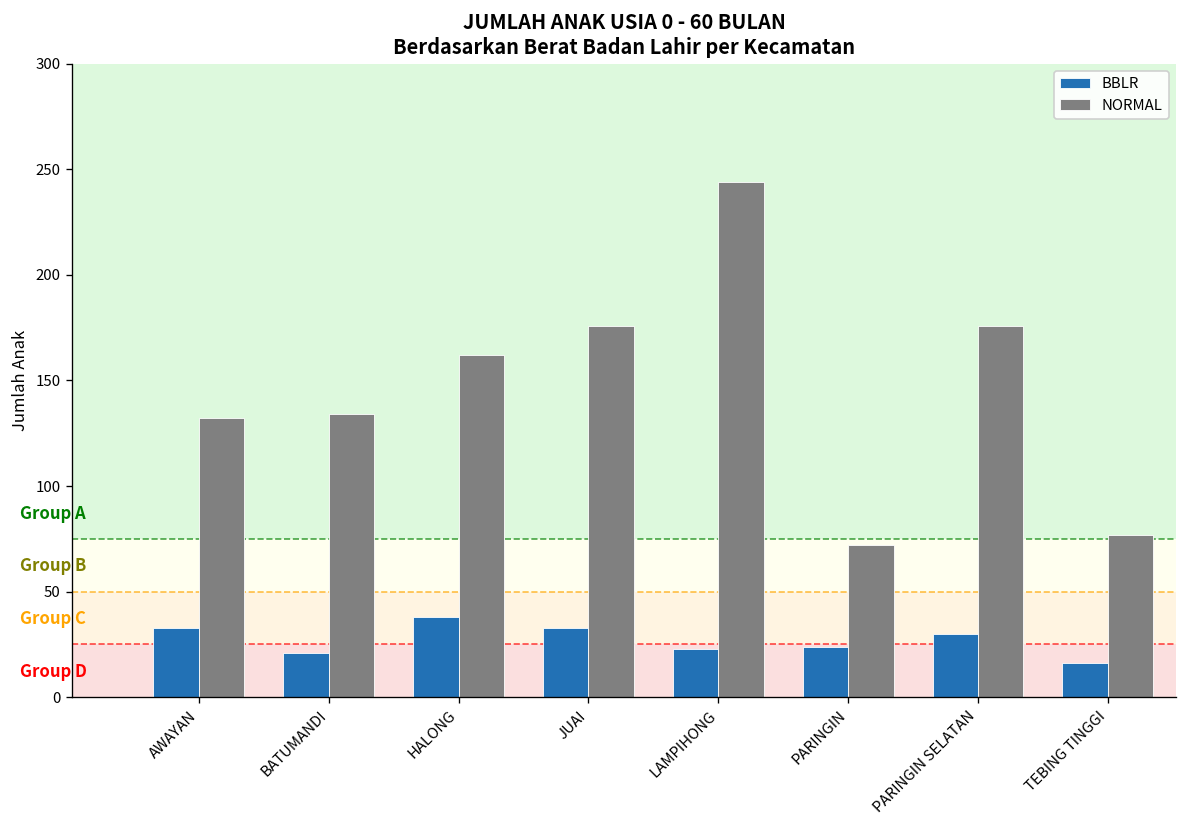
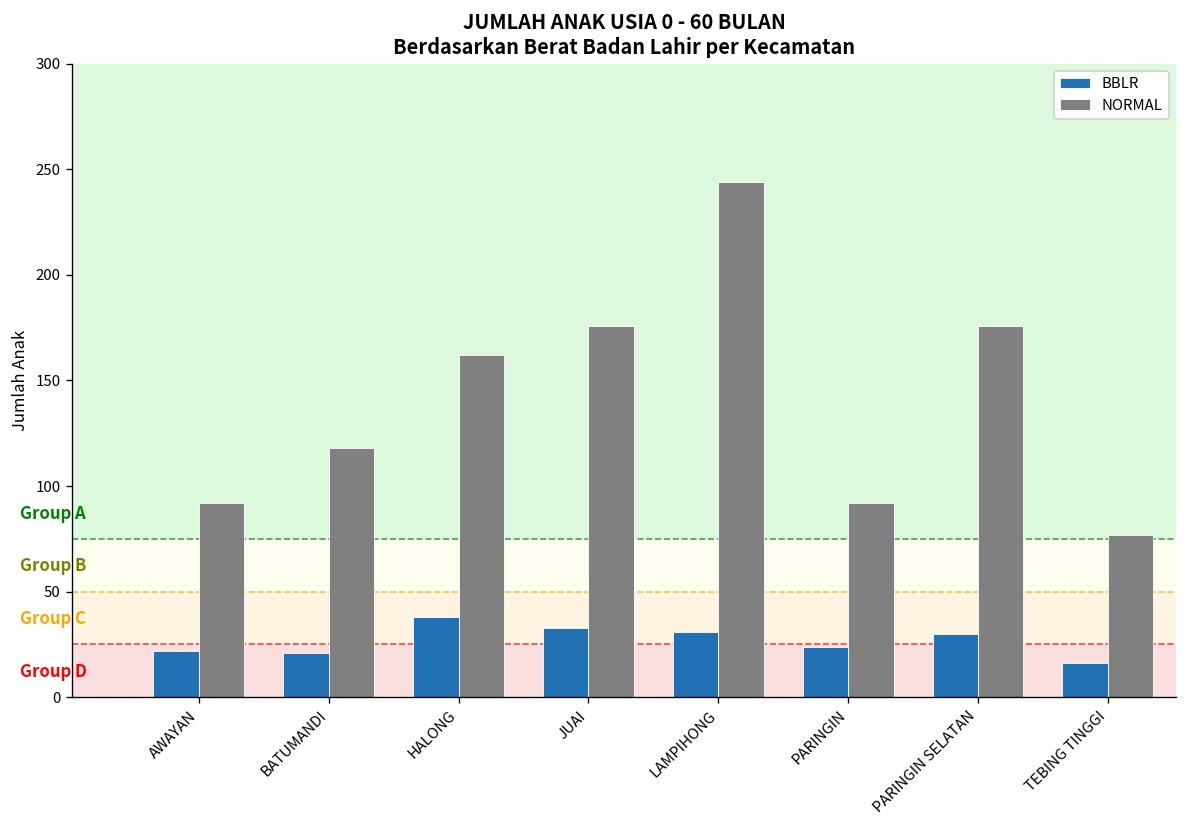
  {
    "BBLR": {
-     "AWAYAN": 33,
+     "AWAYAN": 22,
      "BATUMANDI": 21,
      "HALONG": 38,
      "JUAI": 33,
-     "LAMPIHONG": 23,
+     "LAMPIHONG": 31,
      "PARINGIN": 24,
      "PARINGIN SELATAN": 30,
      "TEBING TINGGI": 16
    },
    "NORMAL": {
-     "AWAYAN": 132,
-     "BATUMANDI": 134,
+     "AWAYAN": 92,
+     "BATUMANDI": 118,
      "HALONG": 162,
      "JUAI": 176,
      "LAMPIHONG": 244,
-     "PARINGIN": 72,
+     "PARINGIN": 92,
      "PARINGIN SELATAN": 176,
      "TEBING TINGGI": 77
    }
  }
